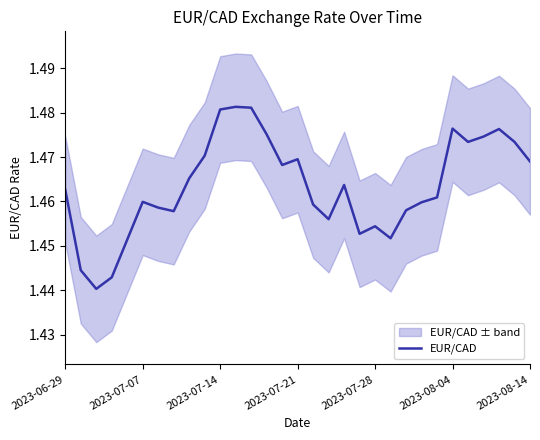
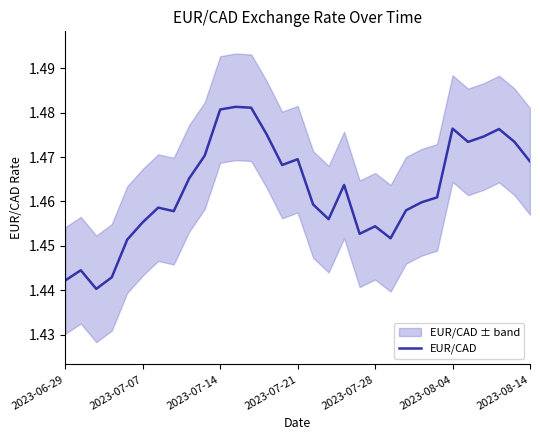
  {
    "EUR/CAD": {
-     "2023-06-29": 1.463,
-     "2023-07-07": 1.460,
+     "2023-06-29": 1.442,
+     "2023-07-07": 1.455,
      "2023-07-14": 1.481,
      "2023-07-21": 1.470,
      "2023-07-28": 1.454,
      "2023-08-04": 1.476,
      "2023-08-14": 1.469
    }
  }
